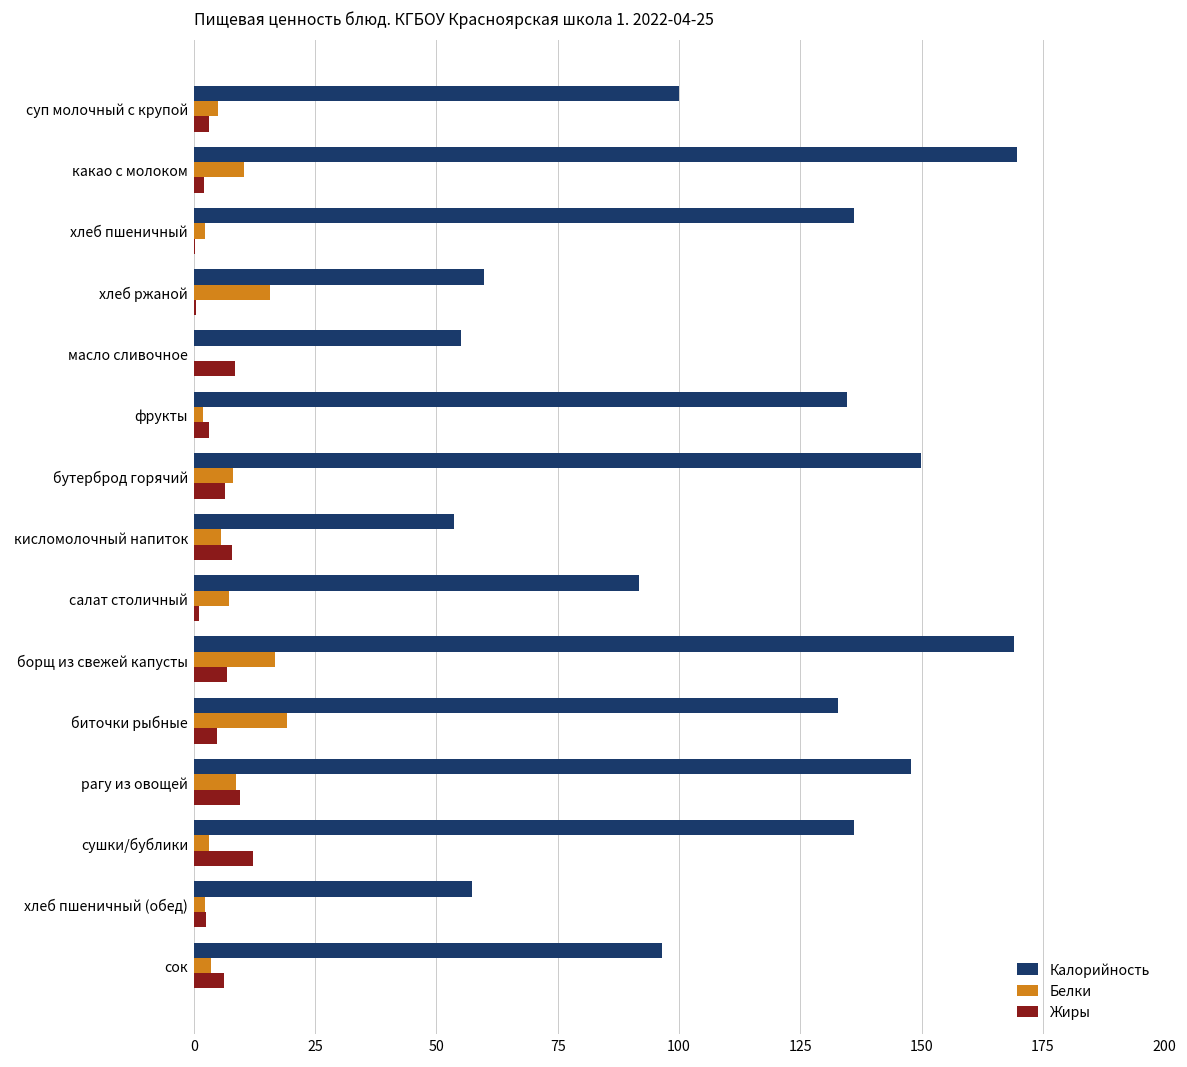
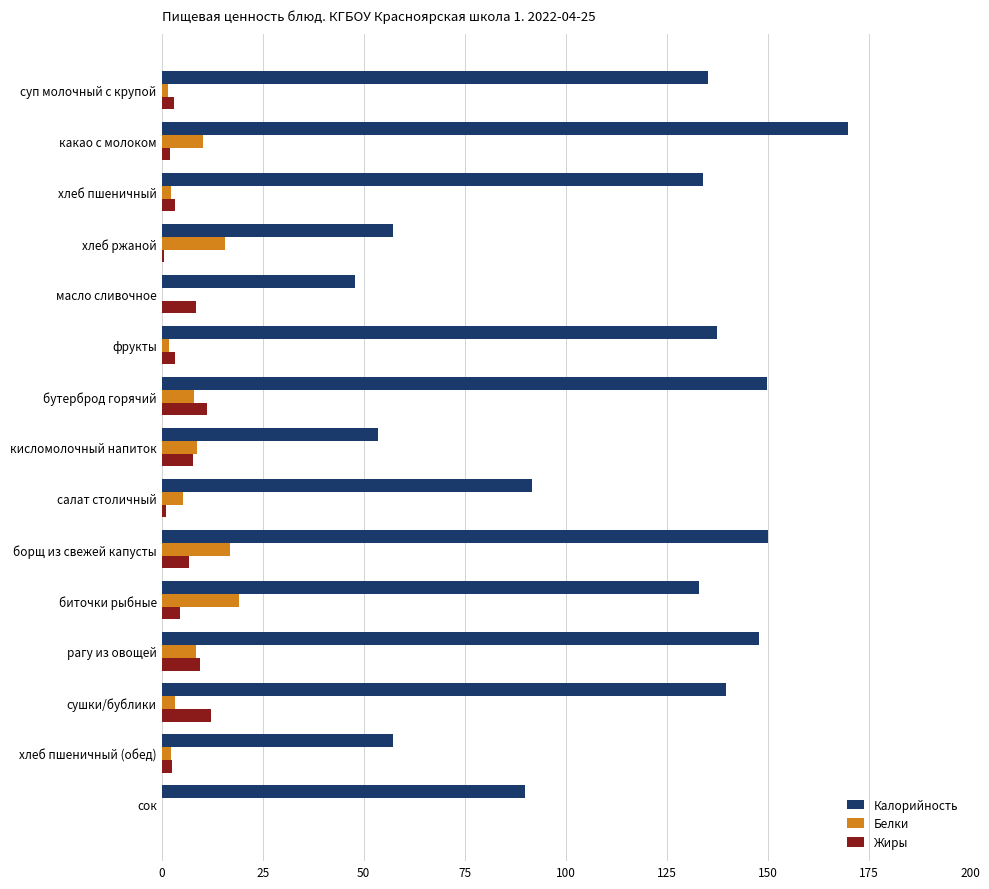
  {
    "Калорийность": {
-     "суп молочный с крупой": 100,
+     "суп молочный с крупой": 135,
      "какао с молоком": 170,
-     "хлеб пшеничный": 136,
-     "хлеб ржаной": 60,
-     "масло сливочное": 55,
-     "фрукты": 135,
+     "хлеб пшеничный": 134,
+     "хлеб ржаной": 57,
+     "масло сливочное": 48,
+     "фрукты": 137,
      "бутерброд горячий": 150,
      "кисломолочный напиток": 54,
      "салат столичный": 92,
-     "борщ из свежей капусты": 169,
+     "борщ из свежей капусты": 150,
      "биточки рыбные": 133,
      "рагу из овощей": 148,
-     "сушки/бублики": 136,
+     "сушки/бублики": 140,
      "хлеб пшеничный (обед)": 57,
-     "сок": 96
+     "сок": 90
    },
    "Белки": {
-     "суп молочный с крупой": 5,
+     "суп молочный с крупой": 1,
      "какао с молоком": 10,
      "хлеб пшеничный": 2,
      "хлеб ржаной": 16,
      "фрукты": 2,
      "бутерброд горячий": 8,
-     "кисломолочный напиток": 6,
-     "салат столичный": 7,
+     "кисломолочный напиток": 9,
+     "салат столичный": 5,
      "борщ из свежей капусты": 17,
      "биточки рыбные": 19,
      "рагу из овощей": 9,
      "сушки/бублики": 3,
      "хлеб пшеничный (обед)": 2,
-     "сок": 3
+     "сок": 0
    },
    "Жиры": {
      "суп молочный с крупой": 3,
      "какао с молоком": 2,
-     "хлеб пшеничный": 0,
+     "хлеб пшеничный": 3,
      "масло сливочное": 8,
      "фрукты": 3,
-     "бутерброд горячий": 6,
+     "бутерброд горячий": 11,
      "кисломолочный напиток": 8,
      "салат столичный": 1,
      "борщ из свежей капусты": 7,
      "биточки рыбные": 5,
      "рагу из овощей": 10,
      "сушки/бублики": 12,
      "хлеб пшеничный (обед)": 3,
-     "сок": 6
+     "сок": 0
    }
  }
